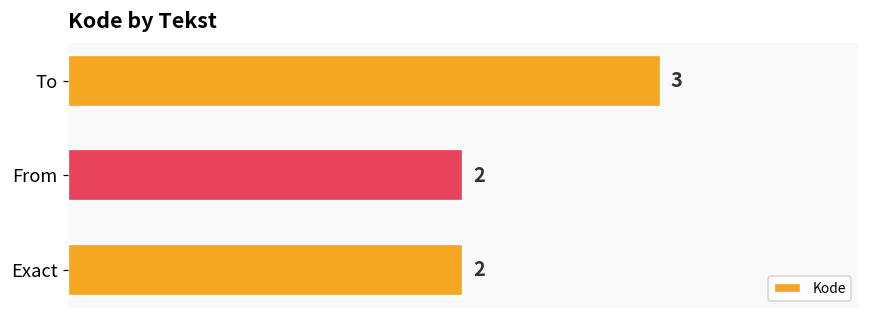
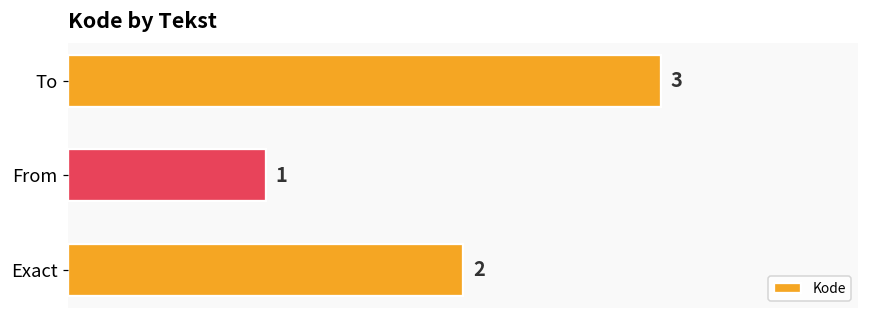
  {
    "To": 3,
-   "From": 2,
+   "From": 1,
    "Exact": 2
  }
